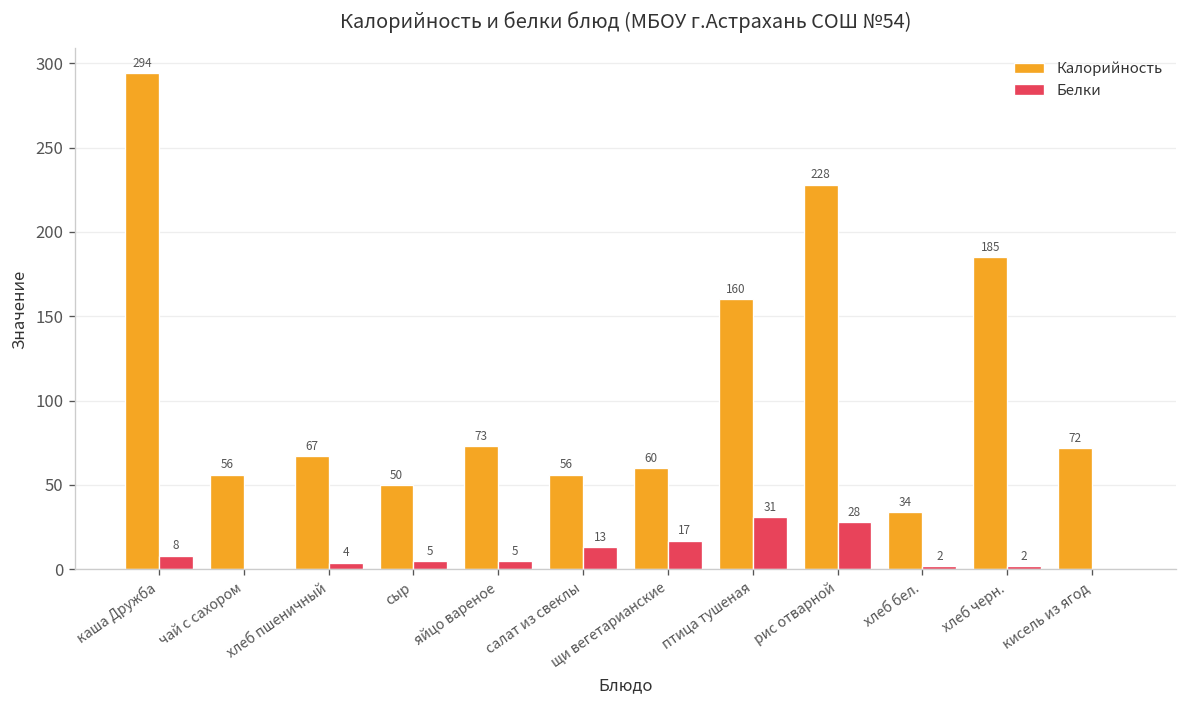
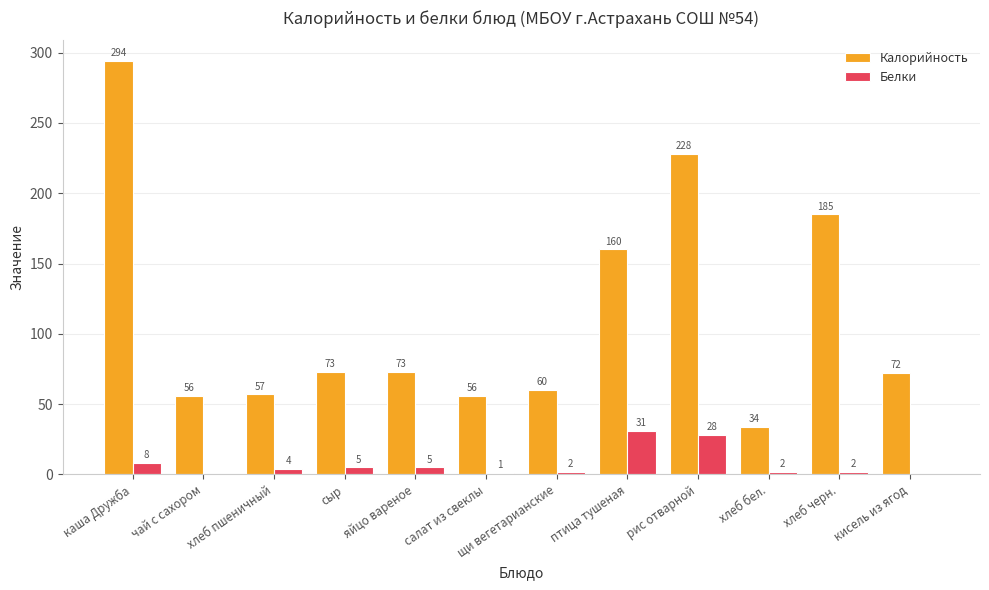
  {
    "Калорийность": {
      "каша Дружба": 294,
      "чай с сахором": 56,
-     "хлеб пшеничный": 67,
-     "сыр": 50,
+     "хлеб пшеничный": 57,
+     "сыр": 73,
      "яйцо вареное": 73,
      "салат из свеклы": 56,
      "щи вегетарианские": 60,
      "птица тушеная": 160,
      "рис отварной": 228,
      "хлеб бел.": 34,
      "хлеб черн.": 185,
      "кисель из ягод": 72
    },
    "Белки": {
      "каша Дружба": 8,
      "хлеб пшеничный": 4,
      "сыр": 5,
      "яйцо вареное": 5,
-     "салат из свеклы": 13,
-     "щи вегетарианские": 17,
+     "салат из свеклы": 1,
+     "щи вегетарианские": 2,
      "птица тушеная": 31,
      "рис отварной": 28,
      "хлеб бел.": 2,
      "хлеб черн.": 2
    }
  }
